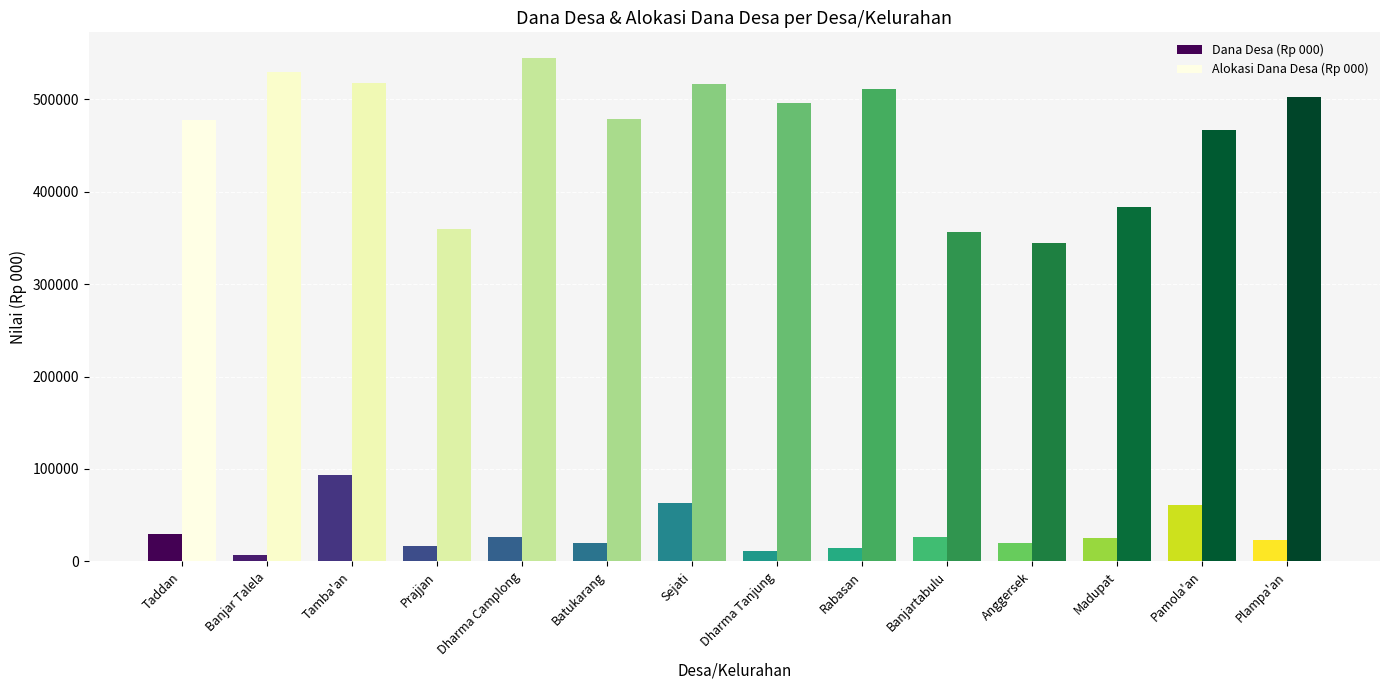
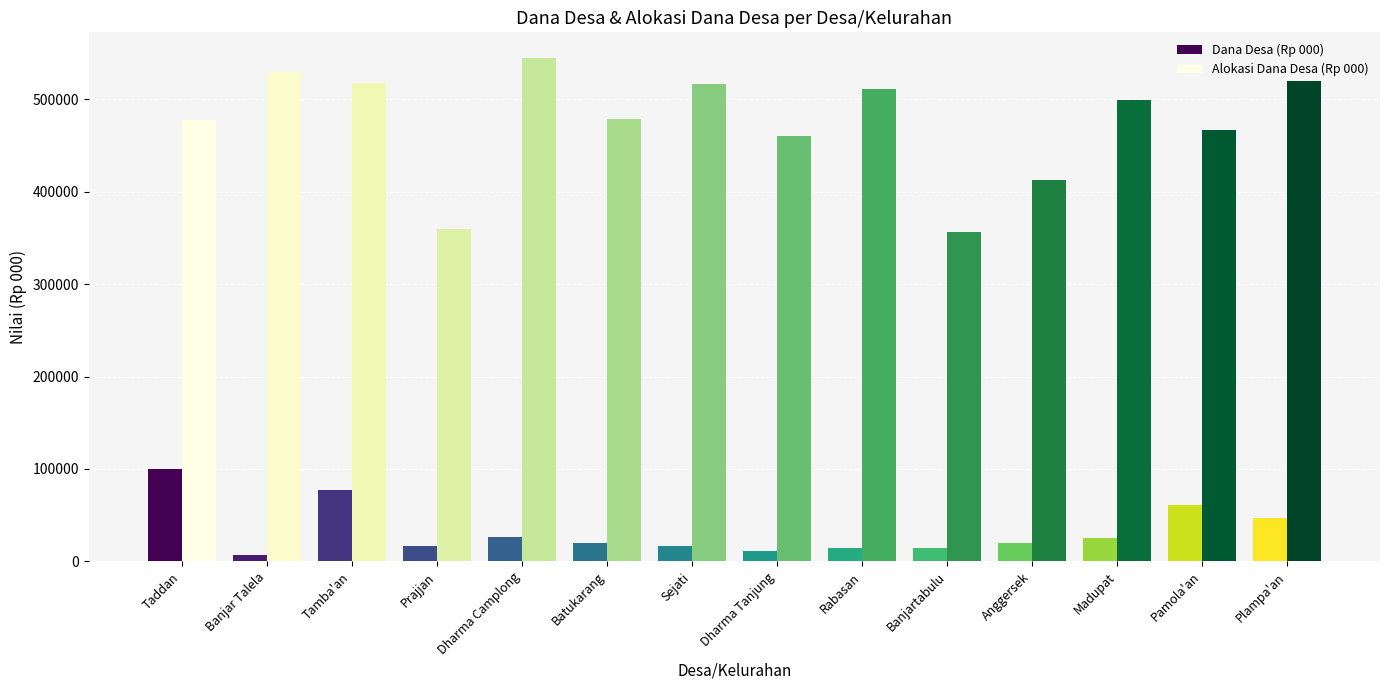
  {
    "Dana Desa (Rp 000)": {
-     "Taddan": 30000,
+     "Taddan": 100000,
      "Banjar Talela": 10000,
-     "Tamba'an": 90000,
+     "Tamba'an": 80000,
      "Prajjan": 20000,
      "Dharma Camplong": 30000,
      "Batukarang": 20000,
-     "Sejati": 60000,
+     "Sejati": 20000,
      "Dharma Tanjung": 10000,
      "Rabasan": 10000,
-     "Banjartabulu": 30000,
+     "Banjartabulu": 10000,
      "Anggersek": 20000,
      "Madupat": 30000,
      "Pamola'an": 60000,
-     "Plampa'an": 20000
+     "Plampa'an": 50000
    },
    "Alokasi Dana Desa (Rp 000)": {
      "Taddan": 480000,
      "Banjar Talela": 530000,
      "Tamba'an": 520000,
      "Prajjan": 360000,
      "Dharma Camplong": 550000,
      "Batukarang": 480000,
      "Sejati": 520000,
-     "Dharma Tanjung": 500000,
+     "Dharma Tanjung": 460000,
      "Rabasan": 510000,
      "Banjartabulu": 360000,
-     "Anggersek": 340000,
-     "Madupat": 380000,
+     "Anggersek": 410000,
+     "Madupat": 500000,
      "Pamola'an": 470000,
-     "Plampa'an": 500000
+     "Plampa'an": 520000
    }
  }
